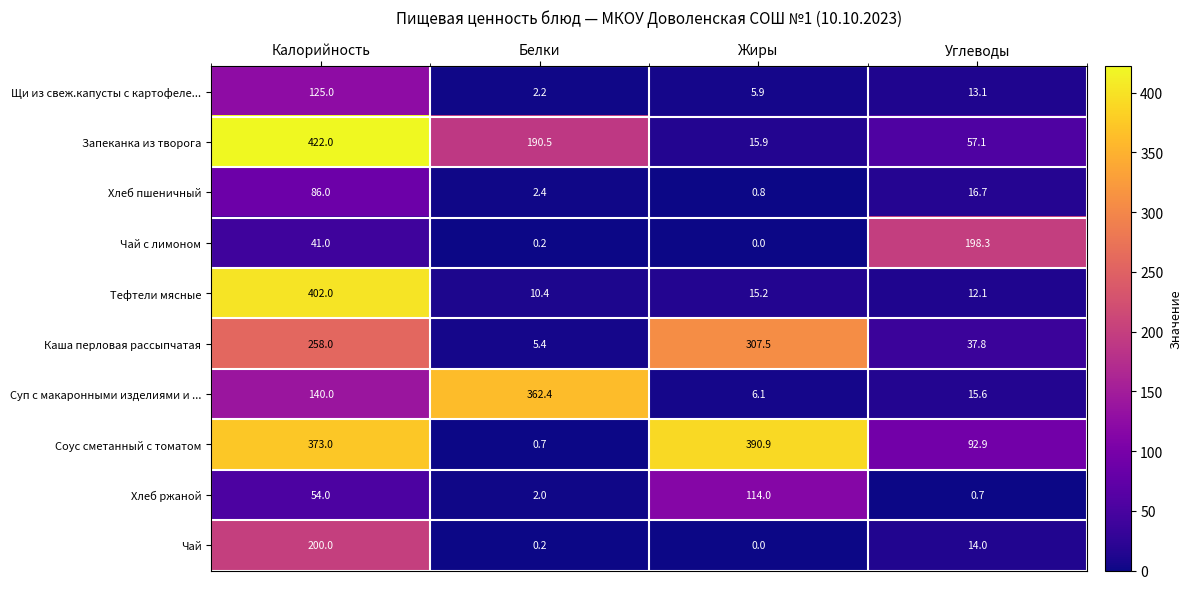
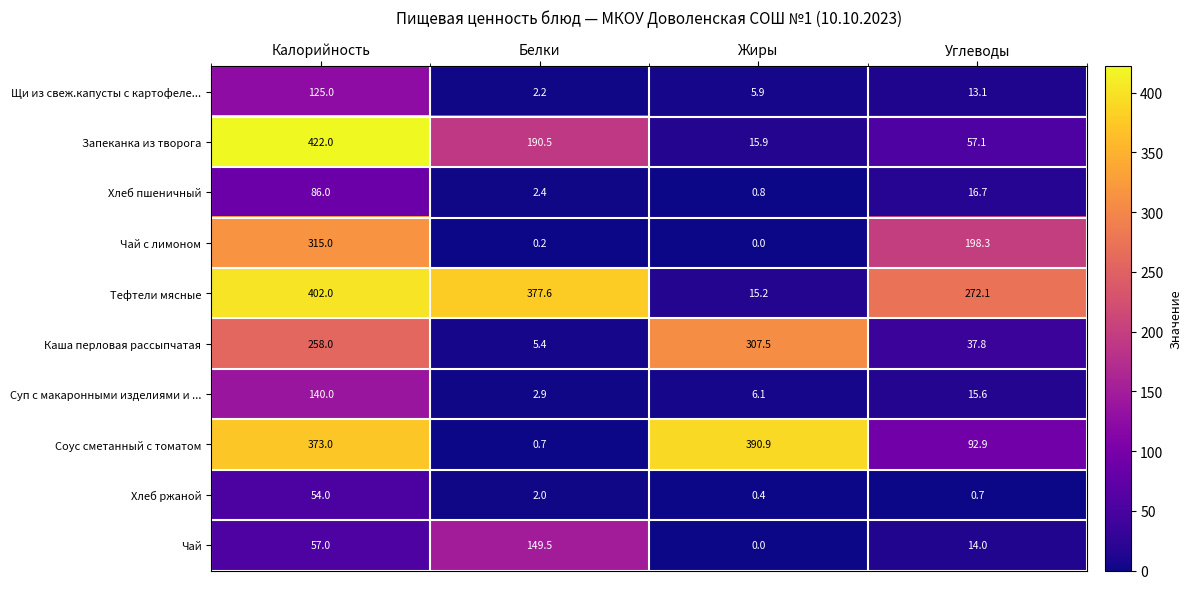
  {
    "Щи из свеж.капусты с картофеле...": {
      "Калорийность": 125.0,
      "Белки": 2.2,
      "Жиры": 5.9,
      "Углеводы": 13.1
    },
    "Запеканка из творога": {
      "Калорийность": 422.0,
      "Белки": 190.5,
      "Жиры": 15.9,
      "Углеводы": 57.1
    },
    "Хлеб пшеничный": {
      "Калорийность": 86.0,
      "Белки": 2.4,
      "Жиры": 0.8,
      "Углеводы": 16.7
    },
    "Чай с лимоном": {
-     "Калорийность": 41.0,
+     "Калорийность": 315.0,
      "Белки": 0.2,
      "Жиры": 0.0,
      "Углеводы": 198.3
    },
    "Тефтели мясные": {
      "Калорийность": 402.0,
-     "Белки": 10.4,
+     "Белки": 377.6,
      "Жиры": 15.2,
-     "Углеводы": 12.1
+     "Углеводы": 272.1
    },
    "Каша перловая рассыпчатая": {
      "Калорийность": 258.0,
      "Белки": 5.4,
      "Жиры": 307.5,
      "Углеводы": 37.8
    },
    "Суп с макаронными изделиями и ...": {
      "Калорийность": 140.0,
-     "Белки": 362.4,
+     "Белки": 2.9,
      "Жиры": 6.1,
      "Углеводы": 15.6
    },
    "Соус сметанный с томатом": {
      "Калорийность": 373.0,
      "Белки": 0.7,
      "Жиры": 390.9,
      "Углеводы": 92.9
    },
    "Хлеб ржаной": {
      "Калорийность": 54.0,
      "Белки": 2.0,
-     "Жиры": 114.0,
+     "Жиры": 0.4,
      "Углеводы": 0.7
    },
    "Чай": {
-     "Калорийность": 200.0,
-     "Белки": 0.2,
+     "Калорийность": 57.0,
+     "Белки": 149.5,
      "Жиры": 0.0,
      "Углеводы": 14.0
    }
  }
